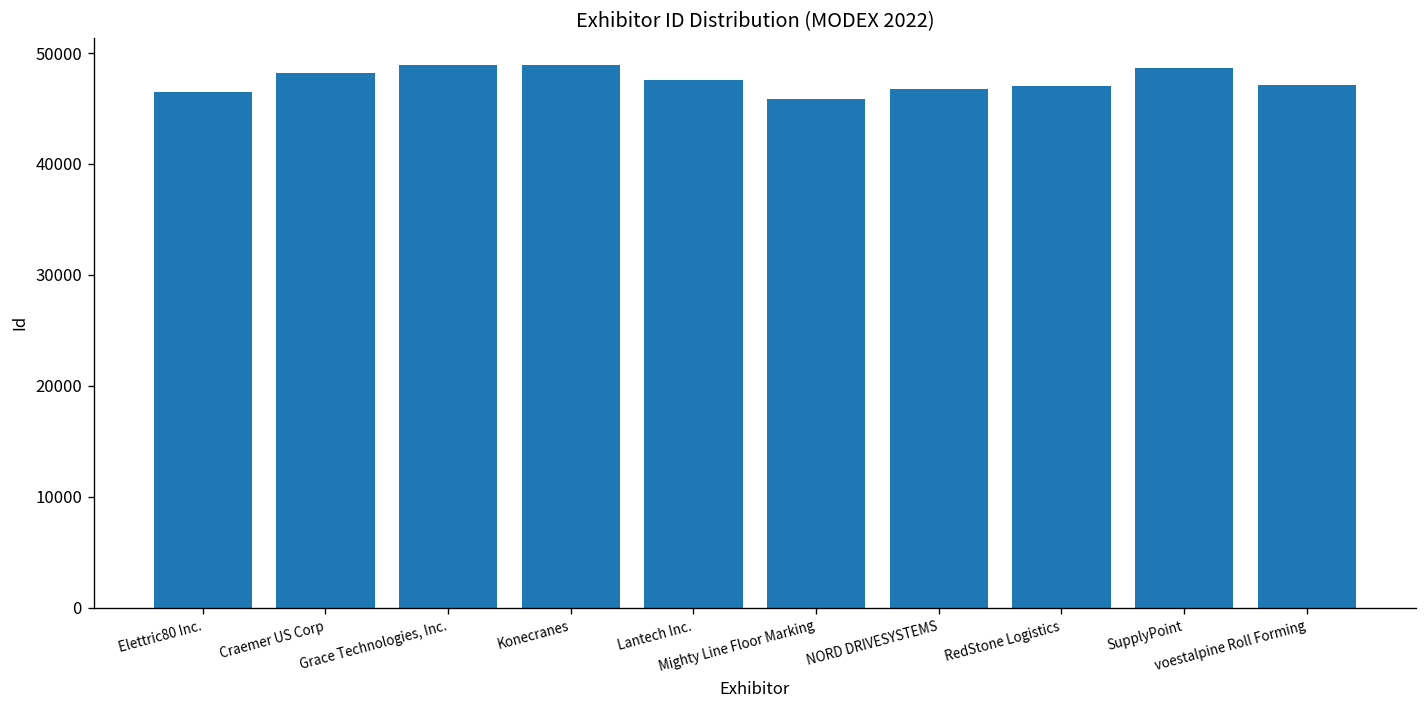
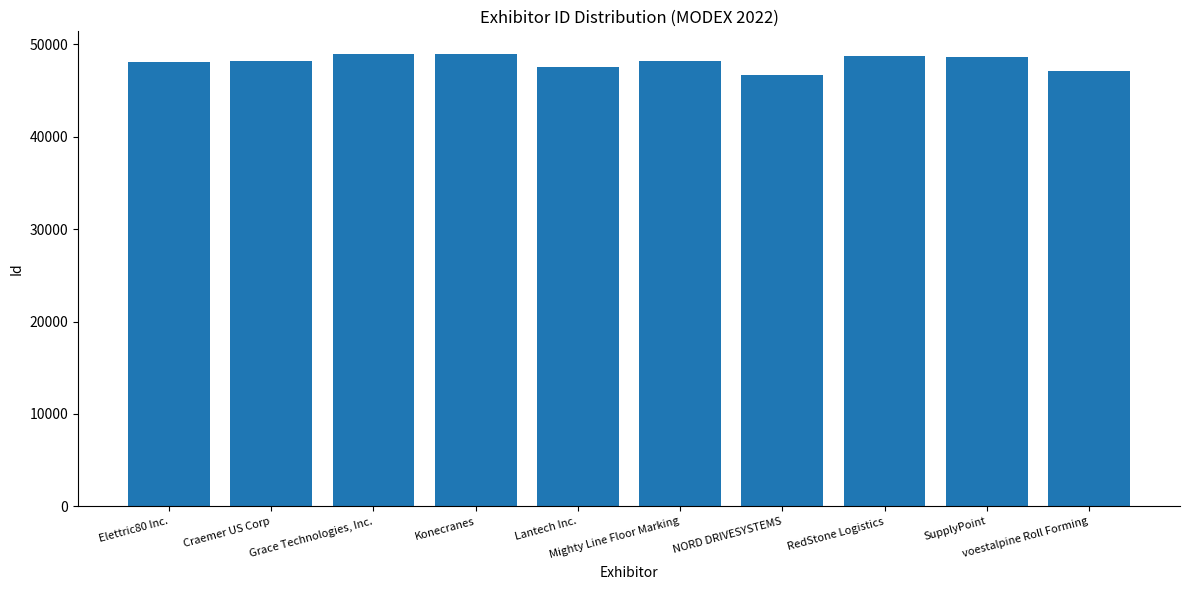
  {
-   "Elettric80 Inc.": 47000,
+   "Elettric80 Inc.": 48000,
    "Craemer US Corp": 48000,
    "Grace Technologies, Inc.": 49000,
    "Konecranes": 49000,
    "Lantech Inc.": 48000,
-   "Mighty Line Floor Marking": 46000,
+   "Mighty Line Floor Marking": 48000,
    "NORD DRIVESYSTEMS": 47000,
-   "RedStone Logistics": 47000,
+   "RedStone Logistics": 49000,
    "SupplyPoint": 49000,
    "voestalpine Roll Forming": 47000
  }
